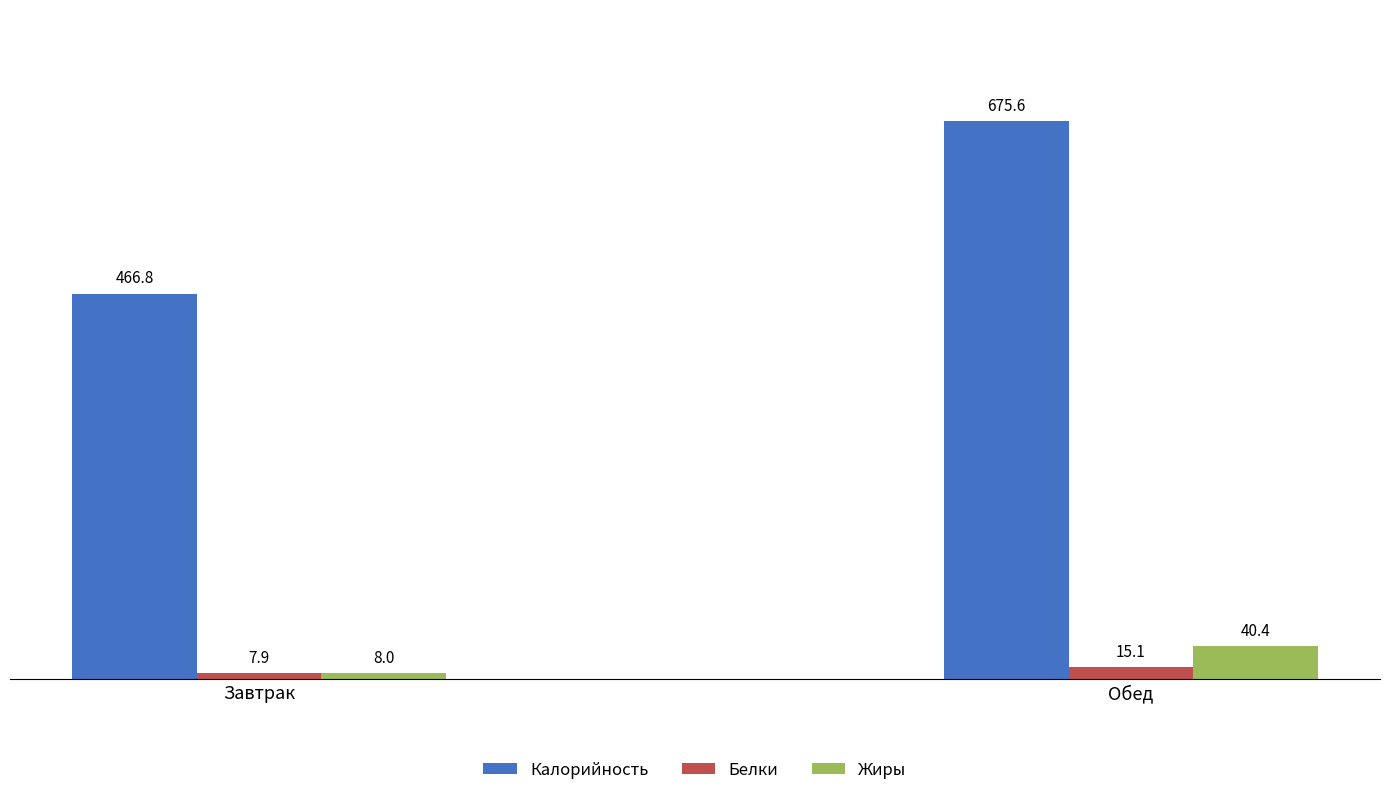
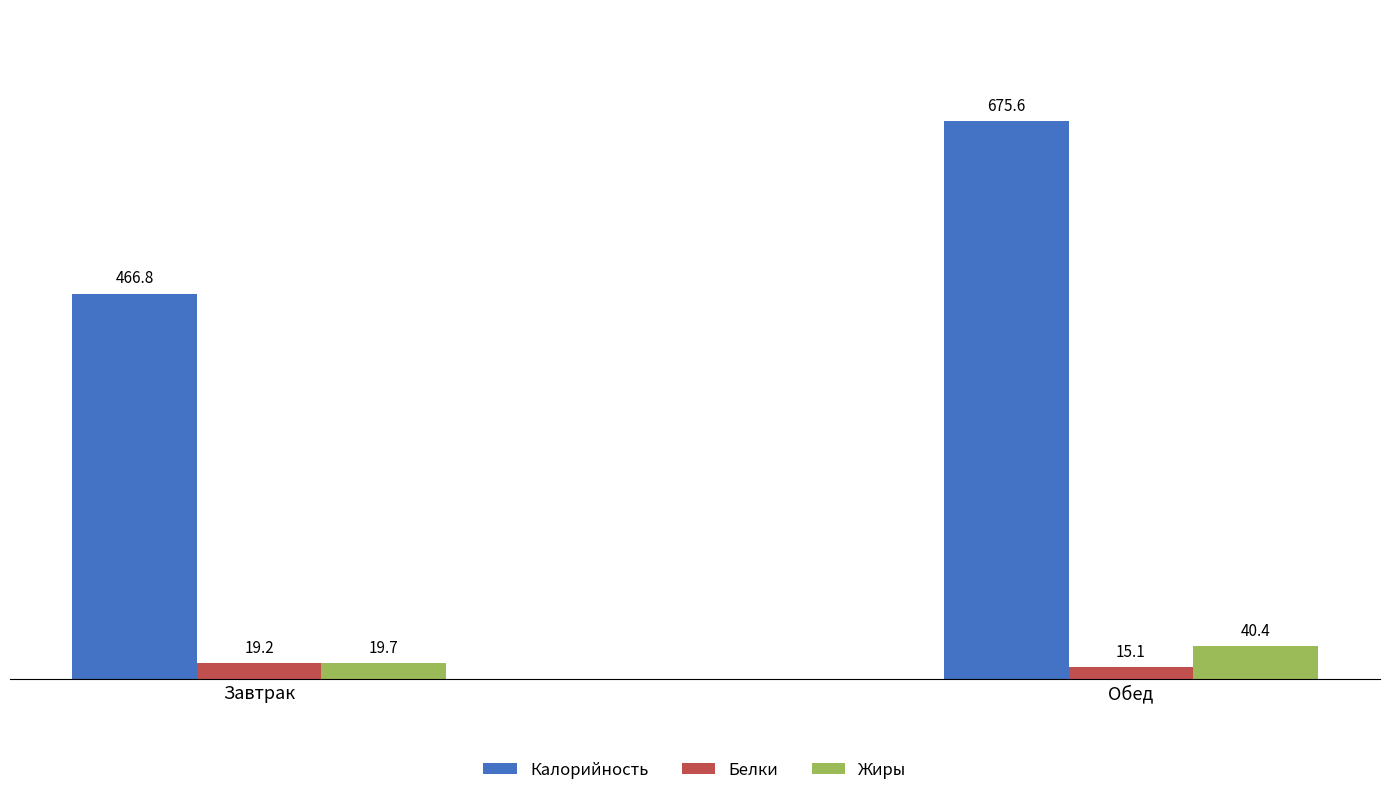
  {
    "Калорийность": {
      "Завтрак": 466.8,
      "Обед": 675.6
    },
    "Белки": {
-     "Завтрак": 7.9,
+     "Завтрак": 19.2,
      "Обед": 15.1
    },
    "Жиры": {
-     "Завтрак": 8.0,
+     "Завтрак": 19.7,
      "Обед": 40.4
    }
  }
